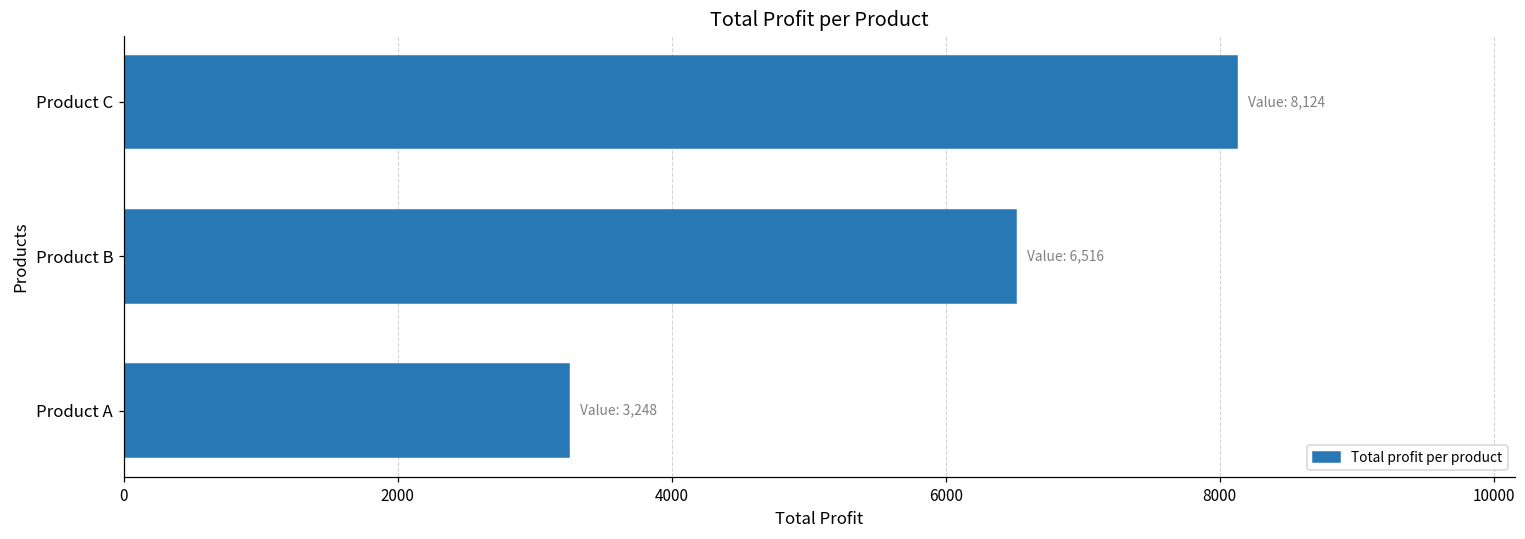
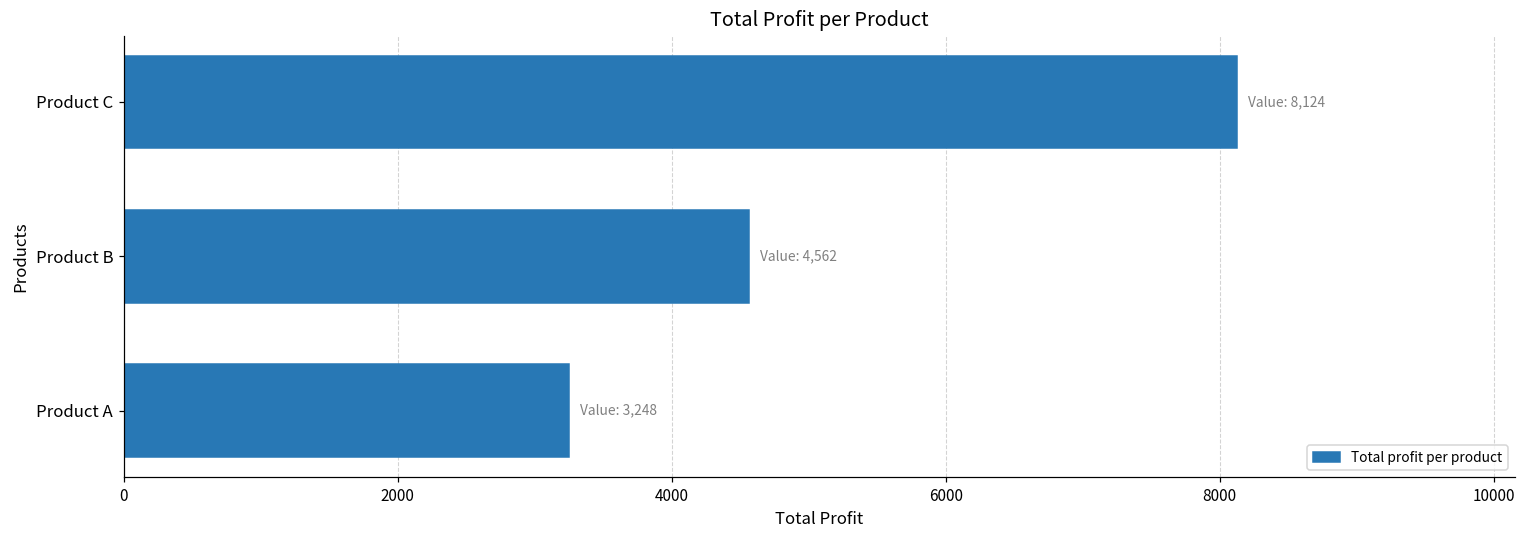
  {
    "Product C": "8,124",
-   "Product B": "6,516",
+   "Product B": "4,562",
    "Product A": "3,248"
  }
